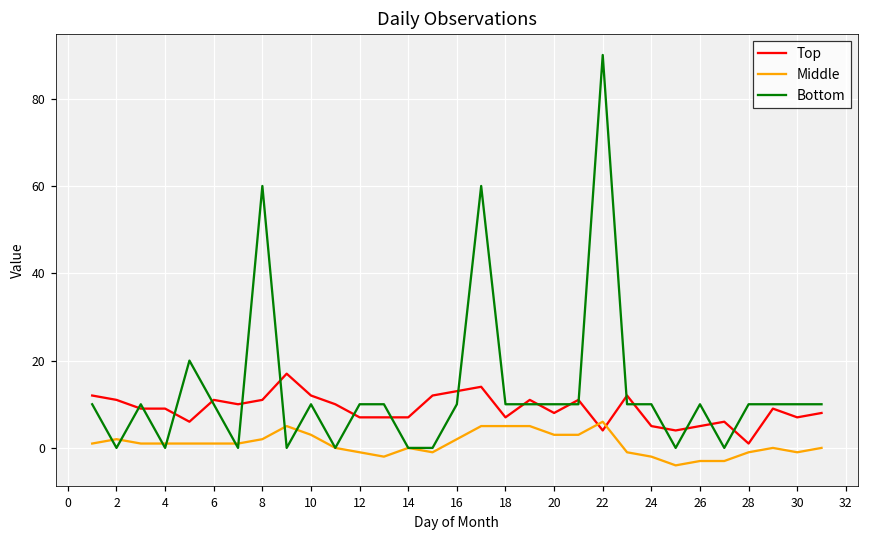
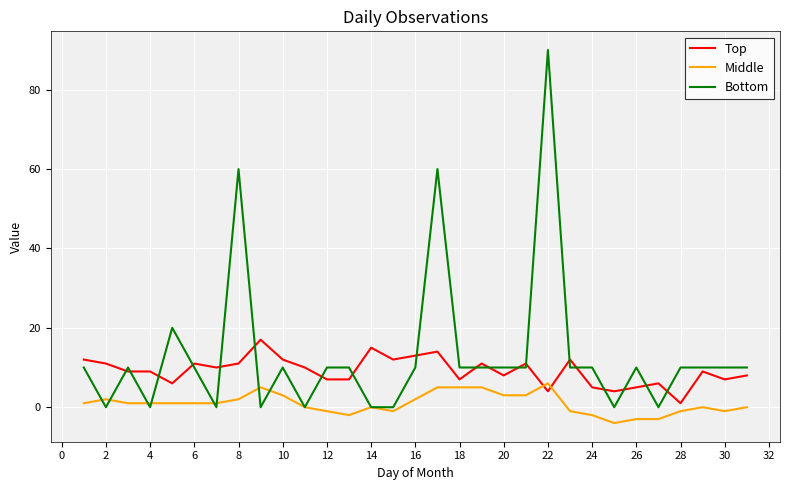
  {
    "Top": {
      "2": 11,
      "4": 9,
      "6": 11,
      "8": 11,
      "10": 12,
      "12": 7,
-     "14": 7,
+     "14": 15,
      "16": 13,
      "18": 7,
      "20": 8,
      "22": 4,
      "24": 5,
      "26": 5,
      "28": 1,
      "30": 7
    },
    "Middle": {
      "2": 2,
      "4": 1,
      "6": 1,
      "8": 2,
      "10": 3,
      "12": -1,
      "16": 2,
      "18": 5,
      "20": 3,
      "22": 6,
      "24": -2,
      "26": -3,
      "28": -1,
      "30": -1
    },
    "Bottom": {
      "2": 0,
      "4": 0,
      "6": 10,
      "8": 60,
      "10": 10,
      "12": 10,
      "16": 10,
      "18": 10,
      "20": 10,
      "22": 90,
      "24": 10,
      "26": 10,
      "28": 10,
      "30": 10
    }
  }
